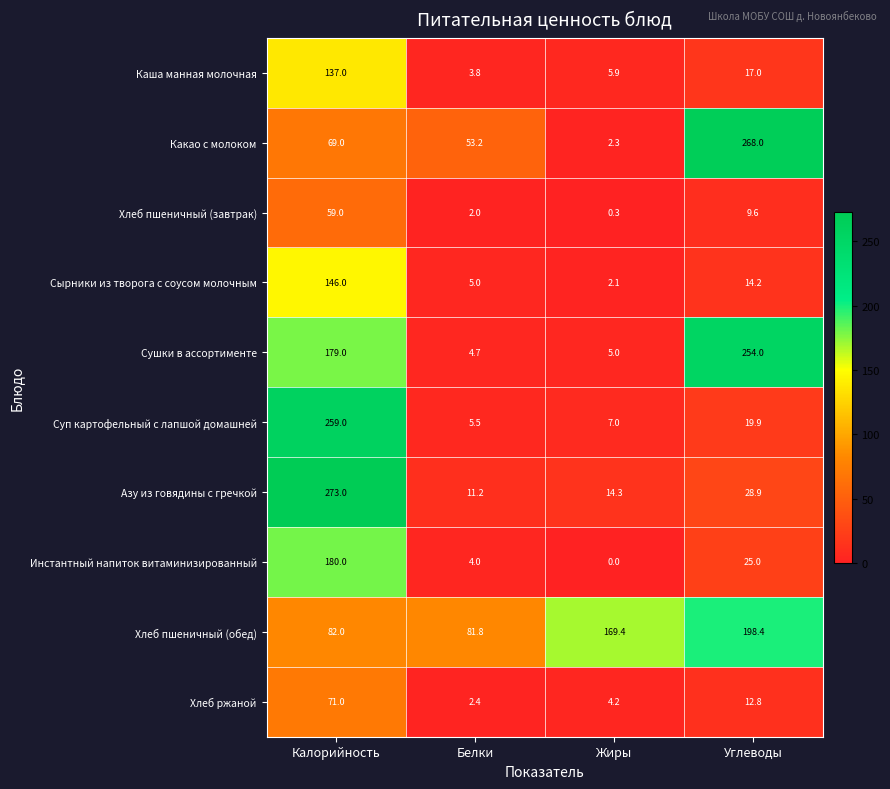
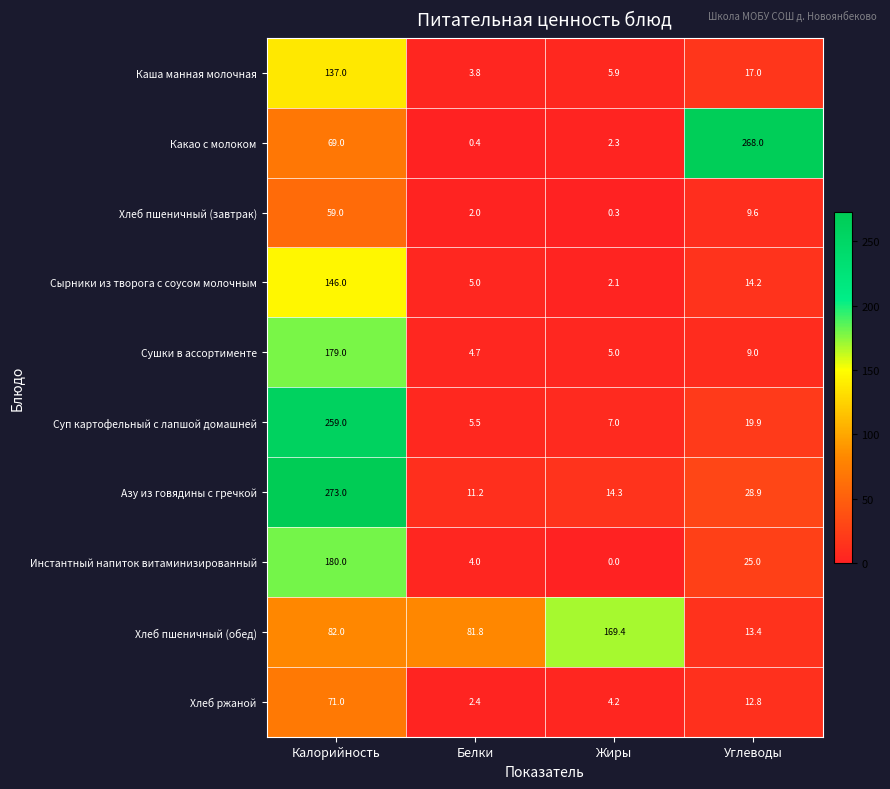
  {
    "Каша манная молочная": {
      "Калорийность": 137.0,
      "Белки": 3.8,
      "Жиры": 5.9,
      "Углеводы": 17.0
    },
    "Какао с молоком": {
      "Калорийность": 69.0,
-     "Белки": 53.2,
+     "Белки": 0.4,
      "Жиры": 2.3,
      "Углеводы": 268.0
    },
    "Хлеб пшеничный (завтрак)": {
      "Калорийность": 59.0,
      "Белки": 2.0,
      "Жиры": 0.3,
      "Углеводы": 9.6
    },
    "Сырники из творога с соусом молочным": {
      "Калорийность": 146.0,
      "Белки": 5.0,
      "Жиры": 2.1,
      "Углеводы": 14.2
    },
    "Сушки в ассортименте": {
      "Калорийность": 179.0,
      "Белки": 4.7,
      "Жиры": 5.0,
-     "Углеводы": 254.0
+     "Углеводы": 9.0
    },
    "Суп картофельный с лапшой домашней": {
      "Калорийность": 259.0,
      "Белки": 5.5,
      "Жиры": 7.0,
      "Углеводы": 19.9
    },
    "Азу из говядины с гречкой": {
      "Калорийность": 273.0,
      "Белки": 11.2,
      "Жиры": 14.3,
      "Углеводы": 28.9
    },
    "Инстантный напиток витаминизированный": {
      "Калорийность": 180.0,
      "Белки": 4.0,
      "Жиры": 0.0,
      "Углеводы": 25.0
    },
    "Хлеб пшеничный (обед)": {
      "Калорийность": 82.0,
      "Белки": 81.8,
      "Жиры": 169.4,
-     "Углеводы": 198.4
+     "Углеводы": 13.4
    },
    "Хлеб ржаной": {
      "Калорийность": 71.0,
      "Белки": 2.4,
      "Жиры": 4.2,
      "Углеводы": 12.8
    }
  }
